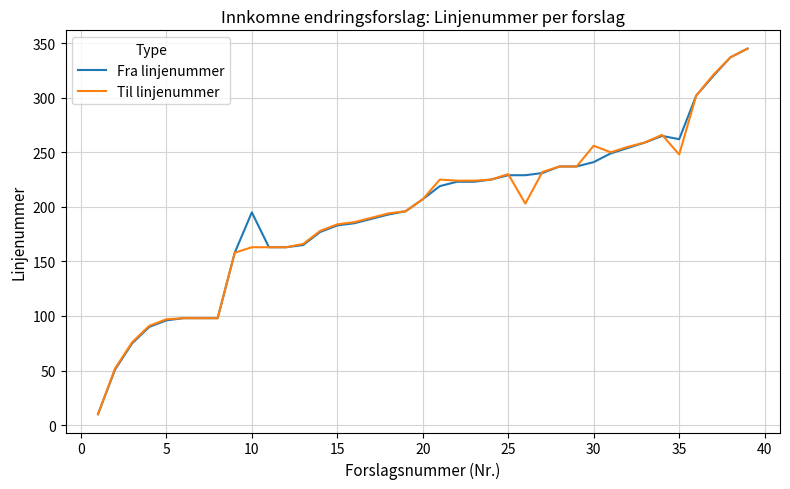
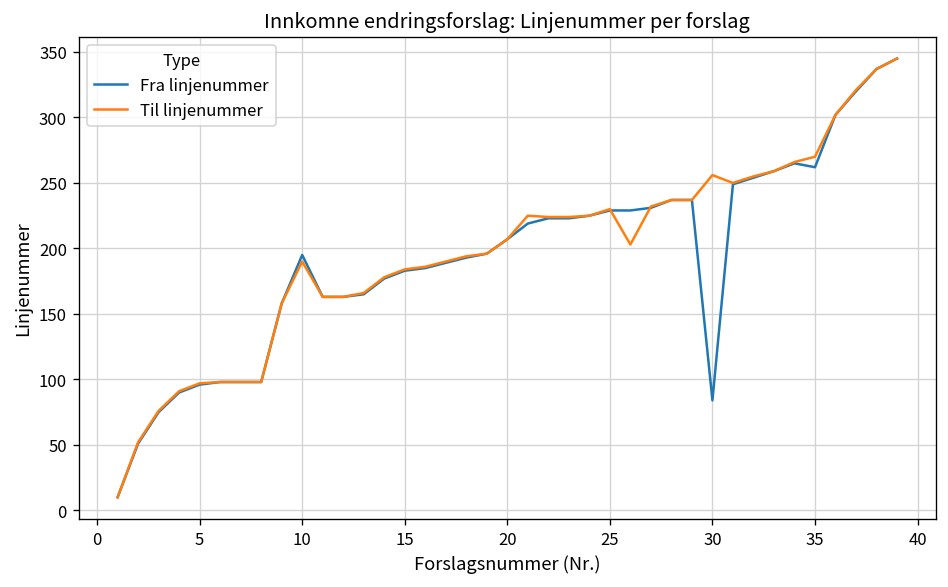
  {
    "Fra linjenummer": {
      "10": 195,
-     "30": 241,
+     "30": 84,
      "35": 262
    },
    "Til linjenummer": {
-     "10": 163,
+     "10": 190,
      "30": 256,
-     "35": 248
+     "35": 270
    }
  }
